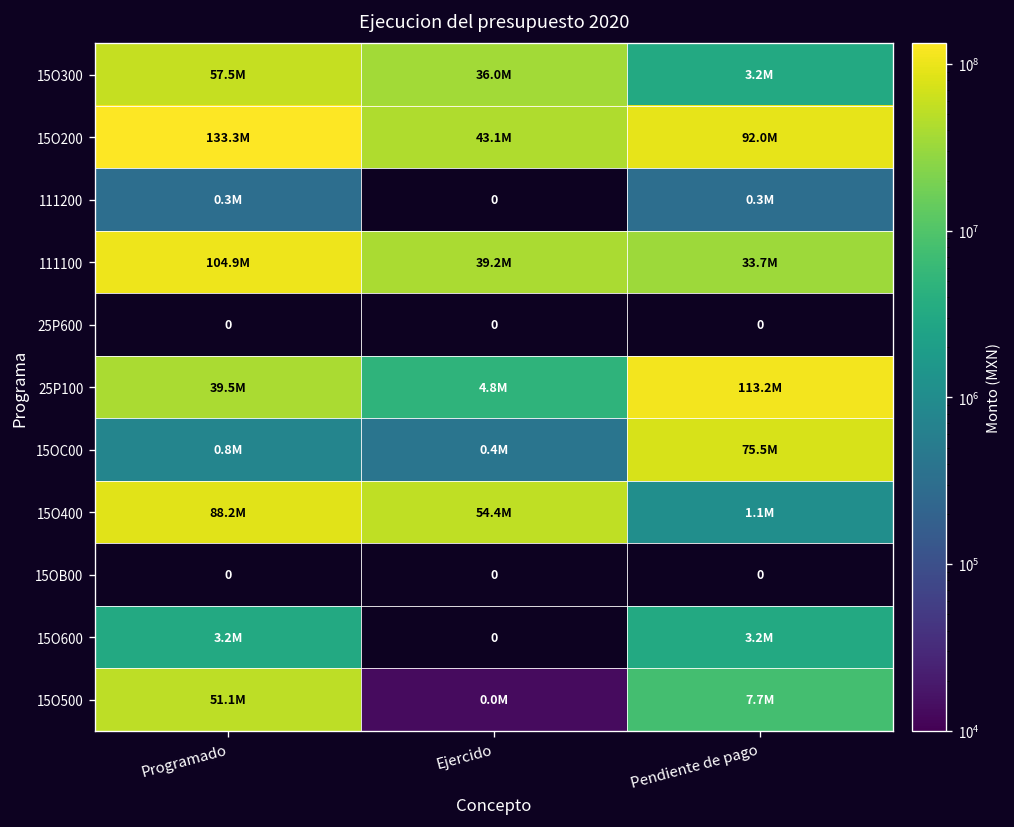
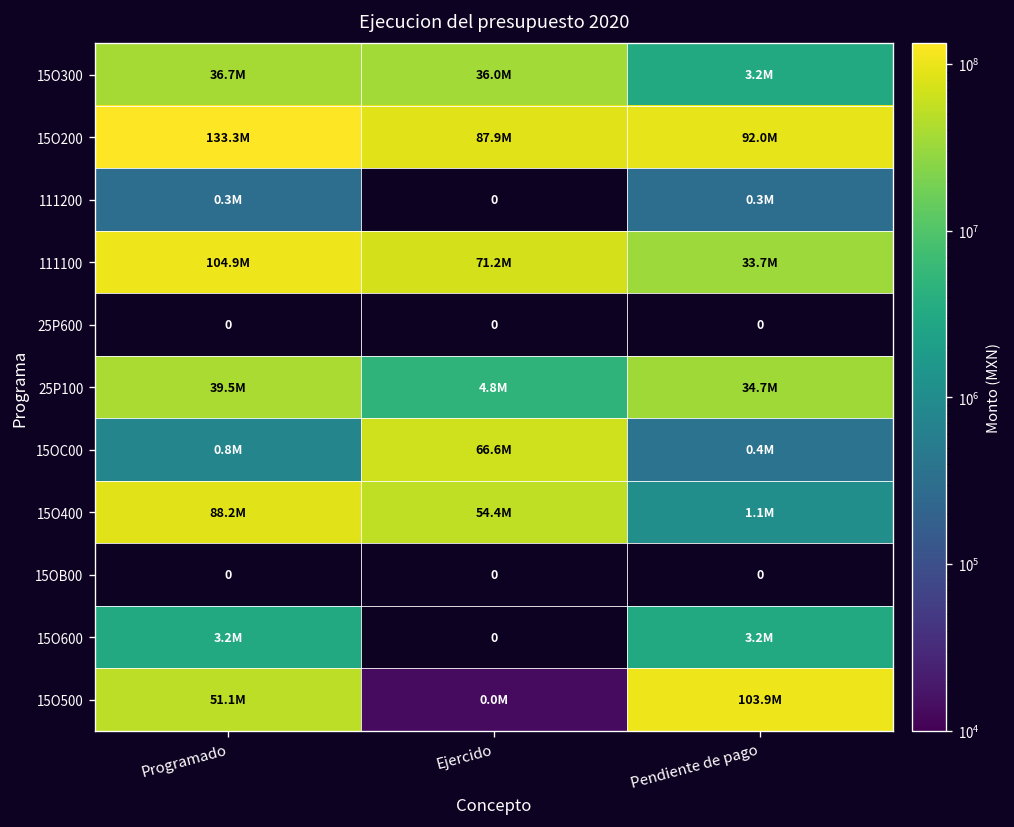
  {
    "15O300": {
-     "Programado": "57.5M",
+     "Programado": "36.7M",
      "Ejercido": "36.0M",
      "Pendiente de pago": "3.2M"
    },
    "15O200": {
      "Programado": "133.3M",
-     "Ejercido": "43.1M",
+     "Ejercido": "87.9M",
      "Pendiente de pago": "92.0M"
    },
    "111200": {
      "Programado": "0.3M",
      "Pendiente de pago": "0.3M"
    },
    "111100": {
      "Programado": "104.9M",
-     "Ejercido": "39.2M",
+     "Ejercido": "71.2M",
      "Pendiente de pago": "33.7M"
    },
    "25P100": {
      "Programado": "39.5M",
      "Ejercido": "4.8M",
-     "Pendiente de pago": "113.2M"
+     "Pendiente de pago": "34.7M"
    },
    "15OC00": {
      "Programado": "0.8M",
-     "Ejercido": "0.4M",
-     "Pendiente de pago": "75.5M"
+     "Ejercido": "66.6M",
+     "Pendiente de pago": "0.4M"
    },
    "15O400": {
      "Programado": "88.2M",
      "Ejercido": "54.4M",
      "Pendiente de pago": "1.1M"
    },
    "15O600": {
      "Programado": "3.2M",
      "Pendiente de pago": "3.2M"
    },
    "15O500": {
      "Programado": "51.1M",
      "Ejercido": "0.0M",
-     "Pendiente de pago": "7.7M"
+     "Pendiente de pago": "103.9M"
    }
  }
